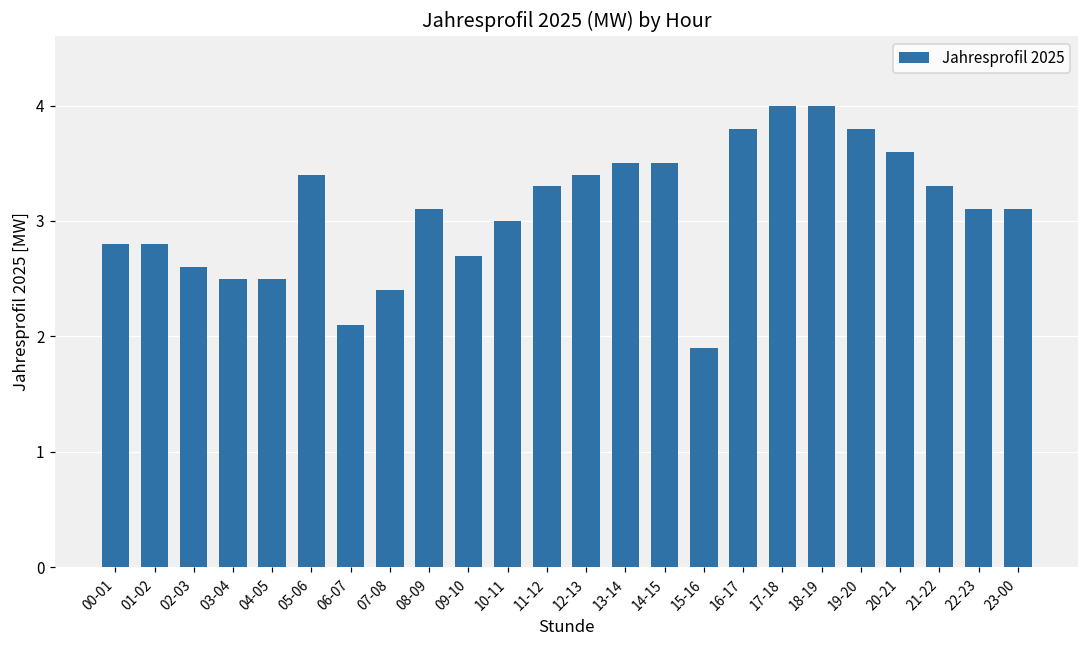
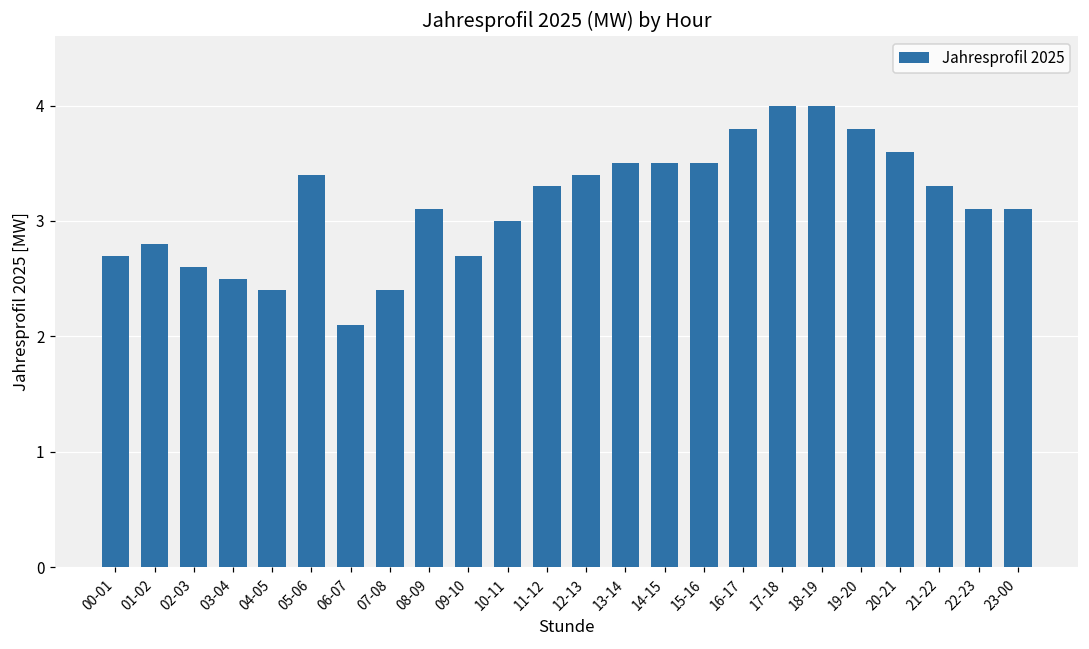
  {
-   "00-01": 2.8,
+   "00-01": 2.7,
    "01-02": 2.8,
    "02-03": 2.6,
    "03-04": 2.5,
-   "04-05": 2.5,
+   "04-05": 2.4,
    "05-06": 3.4,
    "06-07": 2.1,
    "07-08": 2.4,
    "08-09": 3.1,
    "09-10": 2.7,
    "10-11": 3.0,
    "11-12": 3.3,
    "12-13": 3.4,
    "13-14": 3.5,
    "14-15": 3.5,
-   "15-16": 1.9,
+   "15-16": 3.5,
    "16-17": 3.8,
    "17-18": 4.0,
    "18-19": 4.0,
    "19-20": 3.8,
    "20-21": 3.6,
    "21-22": 3.3,
    "22-23": 3.1,
    "23-00": 3.1
  }
